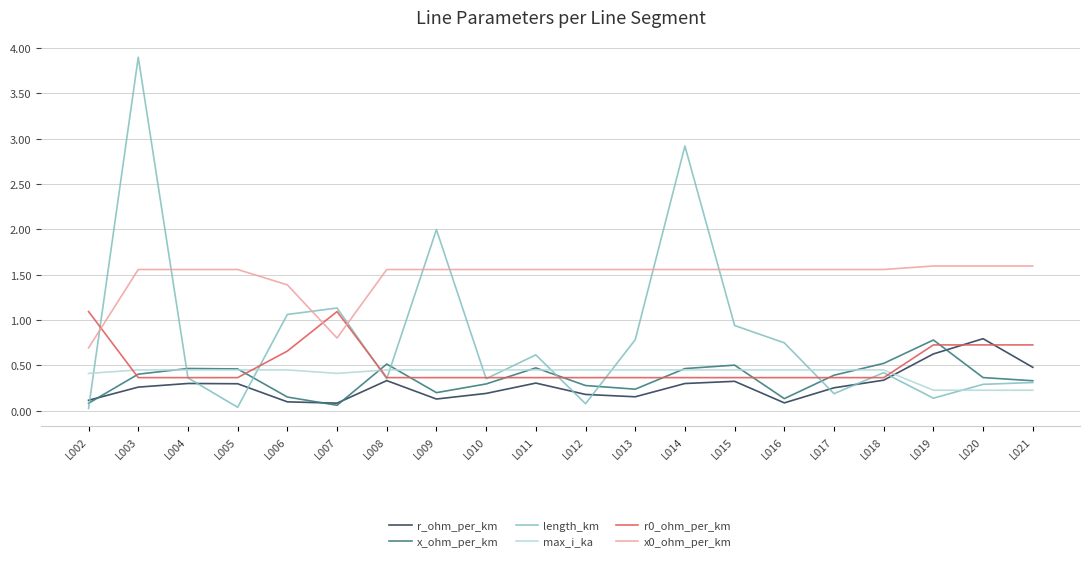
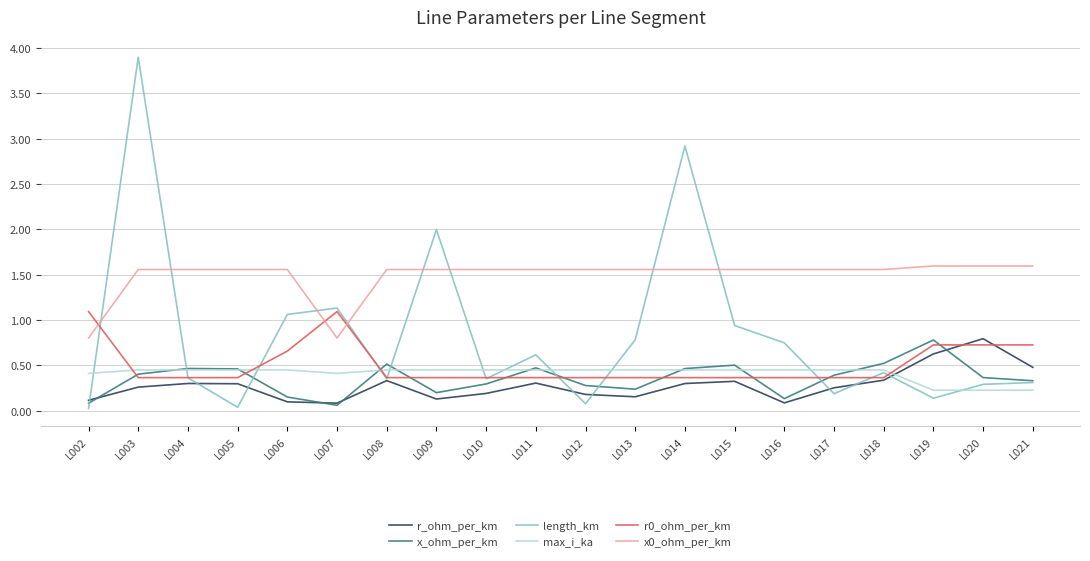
  {
    "r_ohm_per_km": {
      "L002": 0.1,
      "L003": 0.3,
      "L004": 0.3,
      "L005": 0.3,
      "L006": 0.1,
      "L009": 0.1,
      "L010": 0.2,
      "L011": 0.3,
      "L012": 0.2,
      "L013": 0.2,
      "L014": 0.3,
      "L015": 0.3,
      "L016": 0.1,
      "L017": 0.3,
      "L018": 0.3,
      "L019": 0.6,
      "L020": 0.8,
      "L021": 0.5
    },
    "x_ohm_per_km": {
      "L002": 0.1,
      "L003": 0.4,
      "L006": 0.1,
      "L008": 0.5,
      "L009": 0.2,
      "L010": 0.3,
      "L012": 0.3,
      "L013": 0.2,
      "L015": 0.5,
      "L016": 0.1,
      "L018": 0.5,
      "L019": 0.8,
      "L020": 0.4
    },
    "length_km": {
      "L002": 0.0,
      "L003": 3.9,
      "L005": 0.0,
      "L006": 1.1,
      "L007": 1.1,
      "L009": 2.0,
      "L011": 0.6,
      "L012": 0.1,
      "L013": 0.8,
      "L014": 2.9,
      "L015": 0.9,
      "L016": 0.7,
      "L017": 0.2,
      "L018": 0.4,
      "L019": 0.1,
      "L020": 0.3
    },
    "max_i_ka": {
      "L002": 0.4,
      "L003": 0.4,
      "L006": 0.4,
      "L007": 0.4,
      "L008": 0.4,
      "L009": 0.4,
      "L010": 0.4,
      "L012": 0.4,
      "L013": 0.4,
      "L015": 0.4,
      "L016": 0.4,
      "L017": 0.4,
      "L018": 0.4,
      "L019": 0.2,
      "L020": 0.2,
      "L021": 0.2
    },
    "r0_ohm_per_km": {
      "L002": 1.1,
      "L003": 0.4,
      "L005": 0.4,
      "L006": 0.7,
      "L007": 1.1,
      "L009": 0.4,
      "L011": 0.4,
      "L012": 0.4,
      "L013": 0.4,
      "L014": 0.4,
      "L015": 0.4,
      "L016": 0.4,
      "L018": 0.4,
      "L019": 0.7,
      "L020": 0.7,
      "L021": 0.7
    },
    "x0_ohm_per_km": {
-     "L002": 0.7,
+     "L002": 0.8,
      "L003": 1.6,
      "L004": 1.6,
      "L005": 1.6,
-     "L006": 1.4,
+     "L006": 1.6,
      "L007": 0.8,
      "L008": 1.6,
      "L009": 1.6,
      "L010": 1.6,
      "L011": 1.6,
      "L012": 1.6,
      "L013": 1.6,
      "L014": 1.6,
      "L015": 1.6,
      "L016": 1.6,
      "L017": 1.6,
      "L018": 1.6,
      "L019": 1.6,
      "L020": 1.6,
      "L021": 1.6
    }
  }
